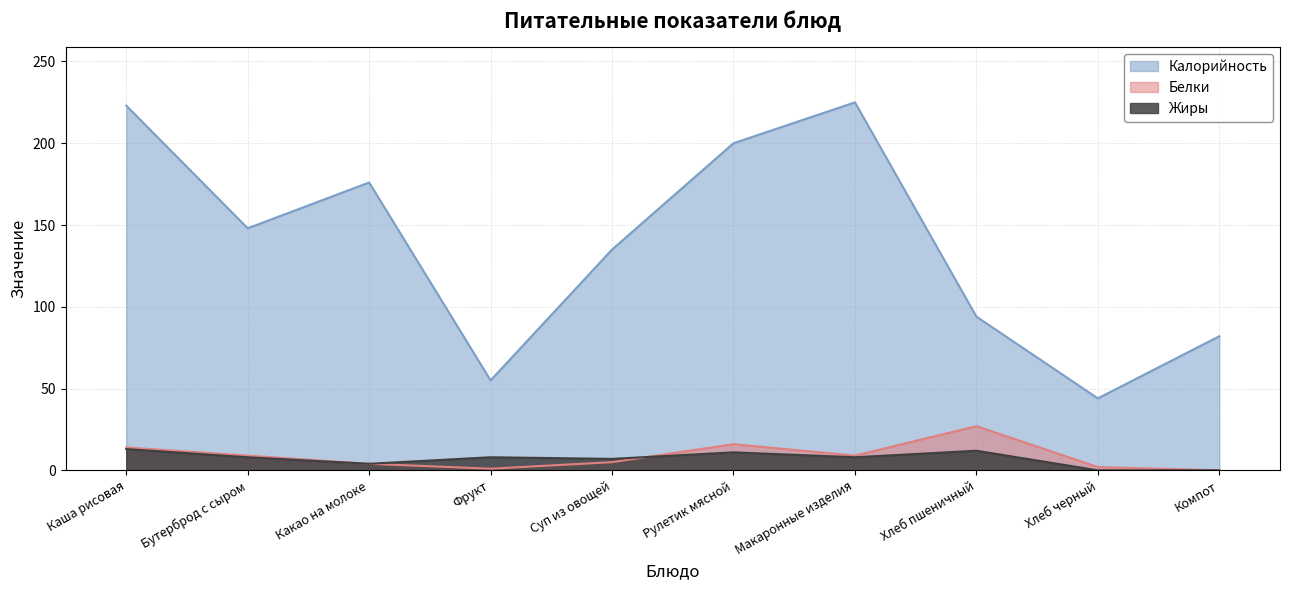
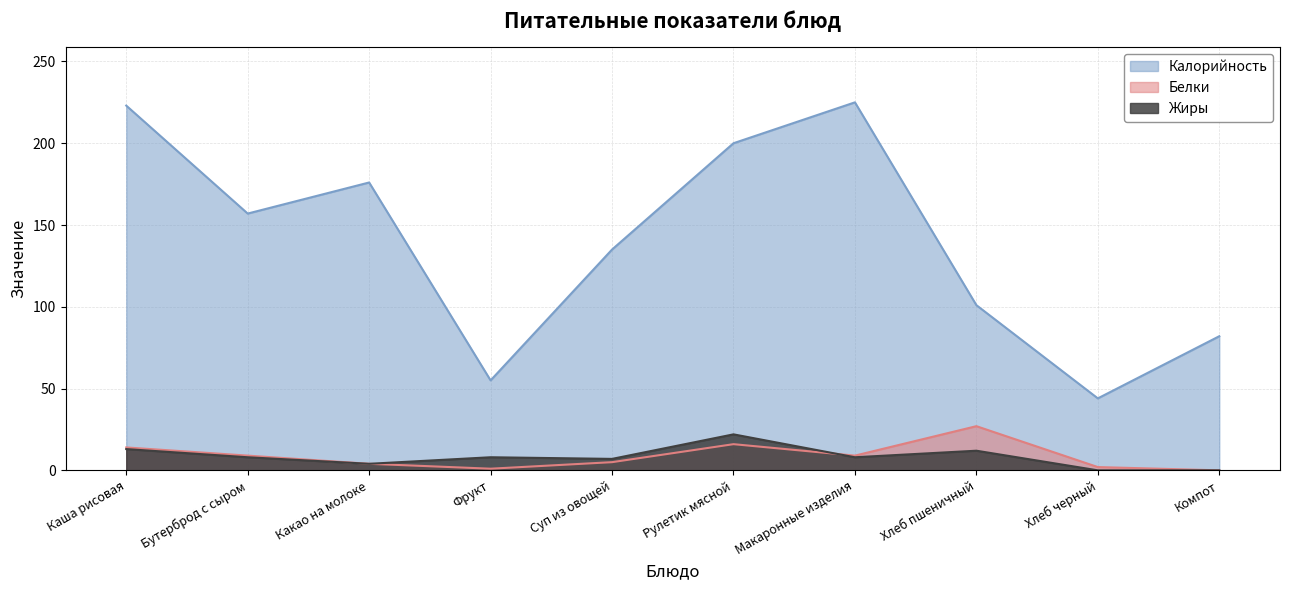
  {
    "Калорийность": {
      "Каша рисовая": 223,
-     "Бутерброд с сыром": 148,
+     "Бутерброд с сыром": 157,
      "Какао на молоке": 176,
      "Фрукт": 55,
      "Суп из овощей": 135,
      "Рулетик мясной": 200,
      "Макаронные изделия": 225,
-     "Хлеб пшеничный": 94,
+     "Хлеб пшеничный": 101,
      "Хлеб черный": 44,
      "Компот": 82
    },
    "Белки": {
      "Фрукт": 1,
      "Суп из овощей": 5,
      "Рулетик мясной": 16,
      "Хлеб пшеничный": 27,
      "Хлеб черный": 2
    },
    "Жиры": {
      "Фрукт": 8,
      "Суп из овощей": 7,
-     "Рулетик мясной": 11,
+     "Рулетик мясной": 22,
      "Хлеб пшеничный": 12,
      "Хлеб черный": 0
    }
  }
